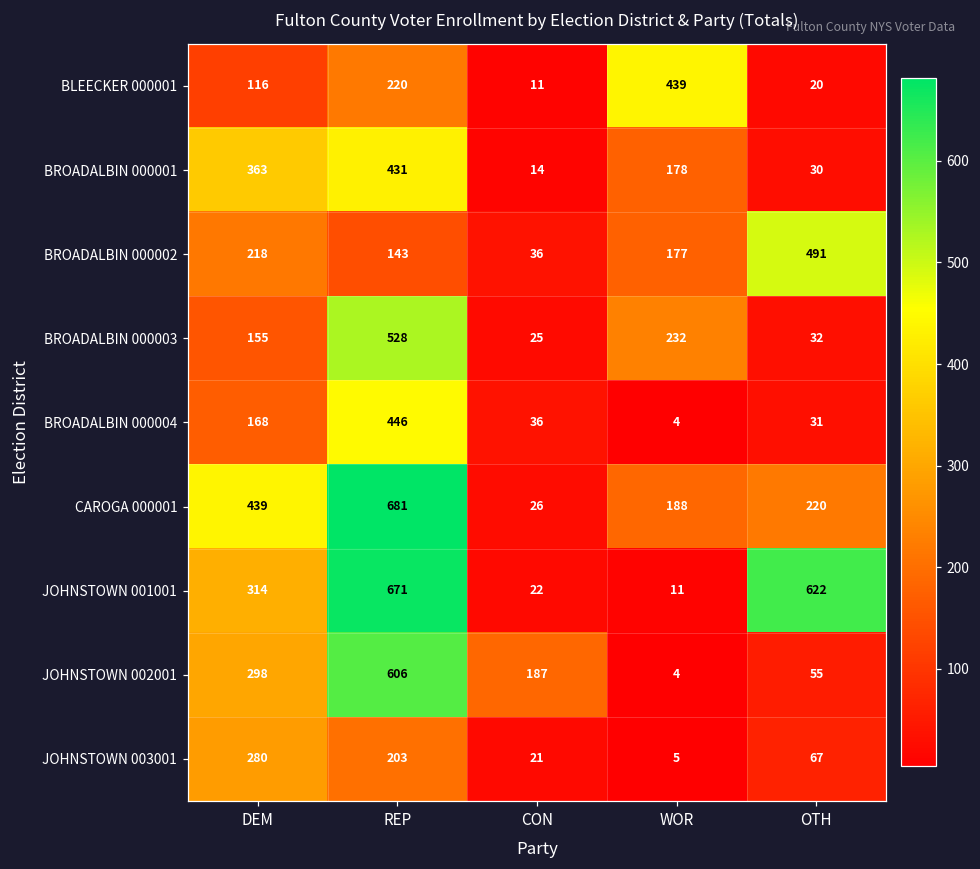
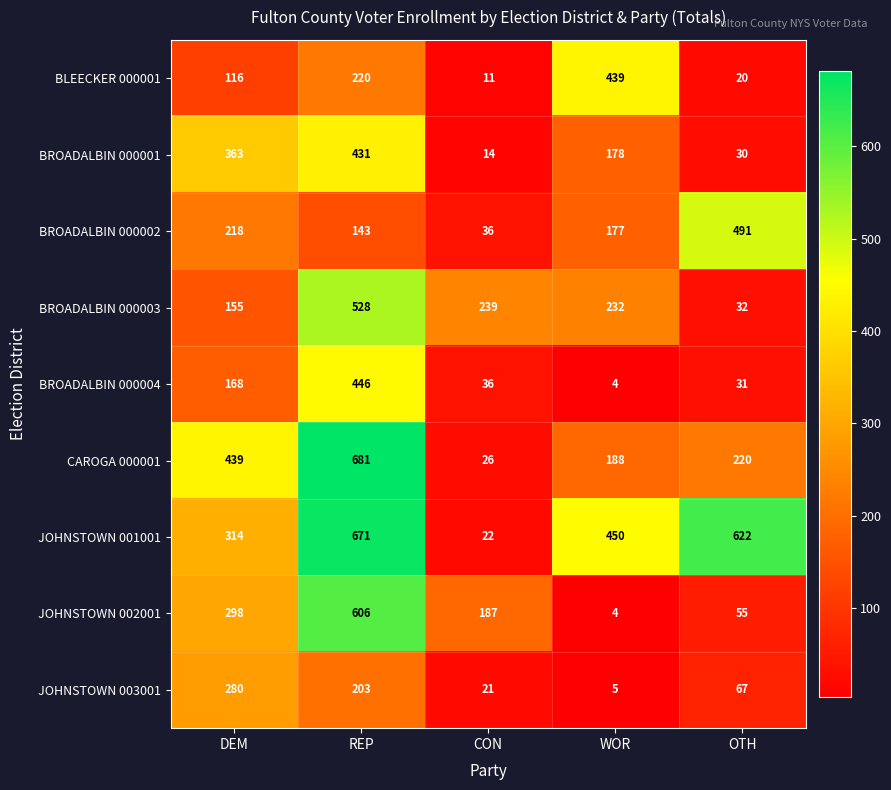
  {
    "BLEECKER 000001": {
      "DEM": 116,
      "REP": 220,
      "CON": 11,
      "WOR": 439,
      "OTH": 20
    },
    "BROADALBIN 000001": {
      "DEM": 363,
      "REP": 431,
      "CON": 14,
      "WOR": 178,
      "OTH": 30
    },
    "BROADALBIN 000002": {
      "DEM": 218,
      "REP": 143,
      "CON": 36,
      "WOR": 177,
      "OTH": 491
    },
    "BROADALBIN 000003": {
      "DEM": 155,
      "REP": 528,
-     "CON": 25,
+     "CON": 239,
      "WOR": 232,
      "OTH": 32
    },
    "BROADALBIN 000004": {
      "DEM": 168,
      "REP": 446,
      "CON": 36,
      "WOR": 4,
      "OTH": 31
    },
    "CAROGA 000001": {
      "DEM": 439,
      "REP": 681,
      "CON": 26,
      "WOR": 188,
      "OTH": 220
    },
    "JOHNSTOWN 001001": {
      "DEM": 314,
      "REP": 671,
      "CON": 22,
-     "WOR": 11,
+     "WOR": 450,
      "OTH": 622
    },
    "JOHNSTOWN 002001": {
      "DEM": 298,
      "REP": 606,
      "CON": 187,
      "WOR": 4,
      "OTH": 55
    },
    "JOHNSTOWN 003001": {
      "DEM": 280,
      "REP": 203,
      "CON": 21,
      "WOR": 5,
      "OTH": 67
    }
  }
